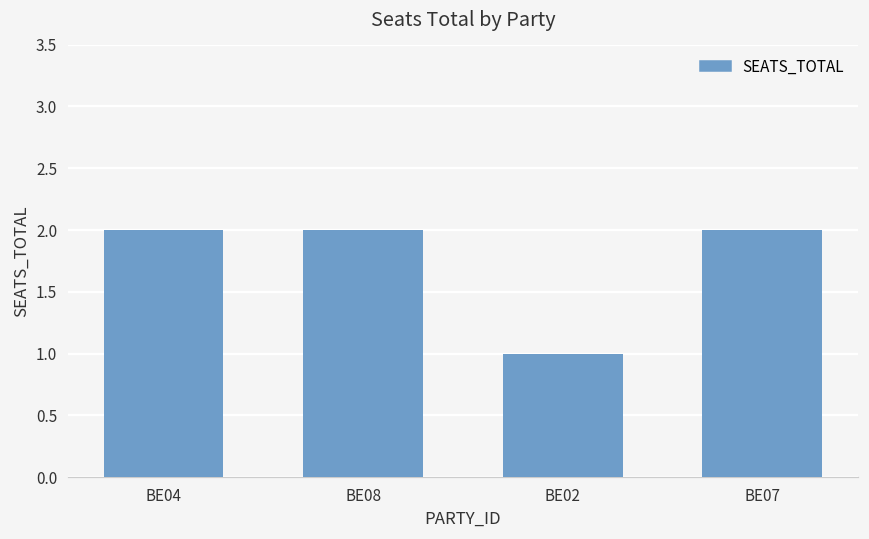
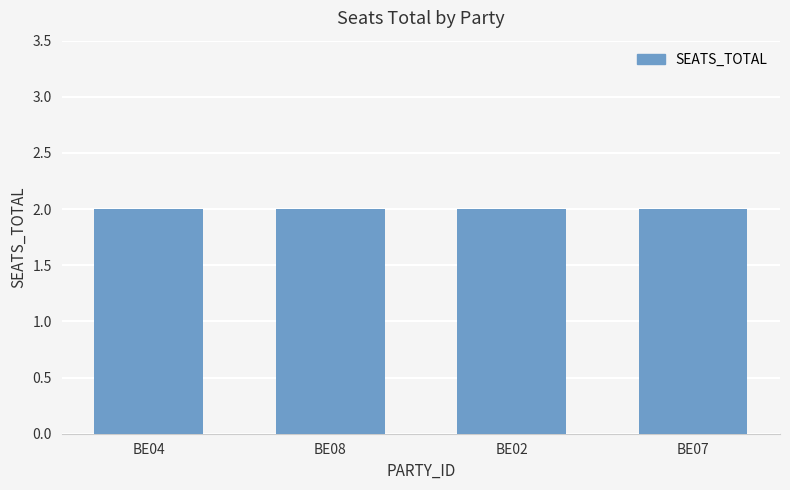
  {
    "BE04": 2,
    "BE08": 2,
-   "BE02": 1,
+   "BE02": 2,
    "BE07": 2
  }
